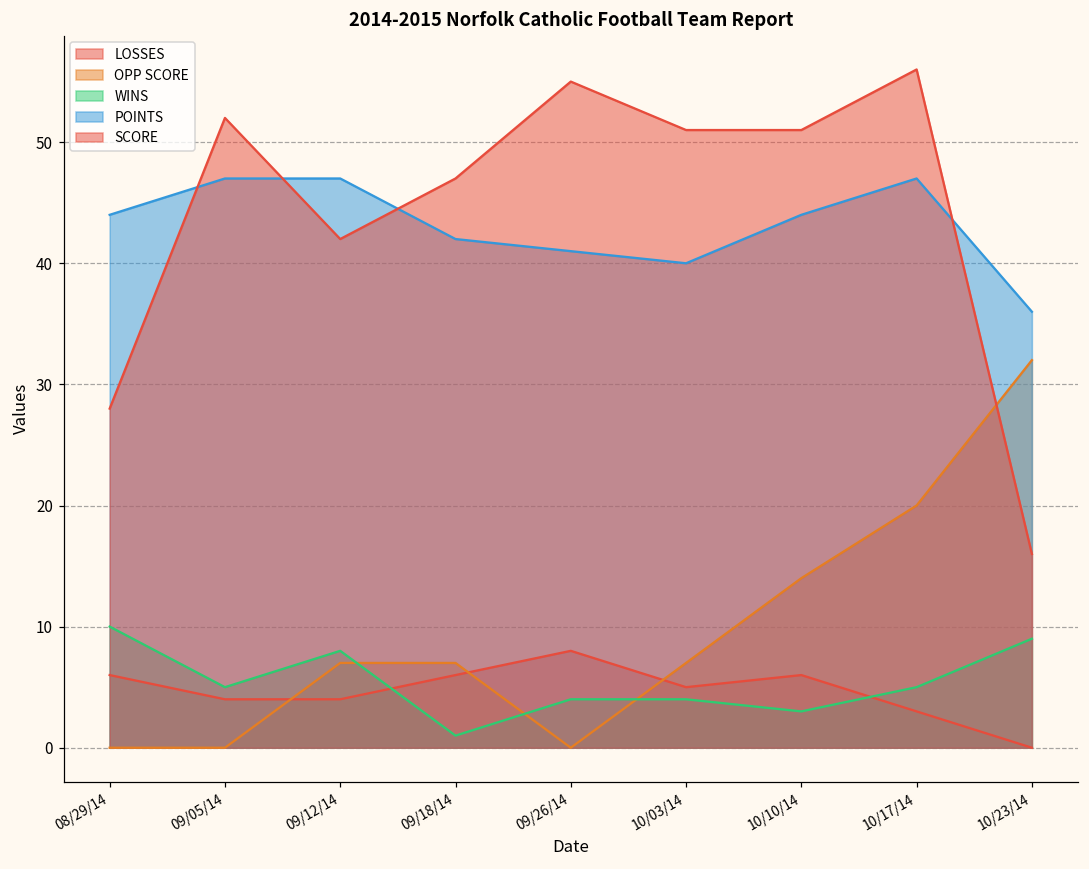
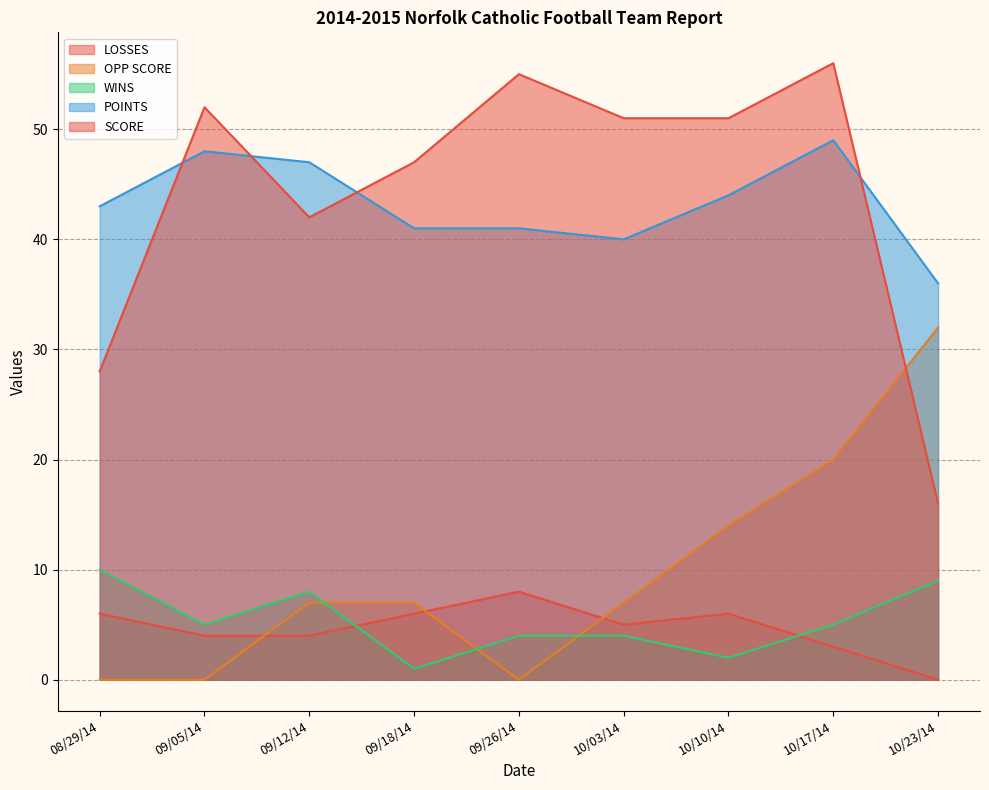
  {
    "WINS": {
      "08/29/14": 10,
      "09/05/14": 5,
      "09/12/14": 8,
      "09/18/14": 1,
      "09/26/14": 4,
      "10/03/14": 4,
-     "10/10/14": 3,
+     "10/10/14": 2,
      "10/17/14": 5,
      "10/23/14": 9
    },
    "POINTS": {
-     "08/29/14": 44,
-     "09/05/14": 47,
+     "08/29/14": 43,
+     "09/05/14": 48,
      "09/12/14": 47,
-     "09/18/14": 42,
+     "09/18/14": 41,
      "09/26/14": 41,
      "10/03/14": 40,
      "10/10/14": 44,
-     "10/17/14": 47,
+     "10/17/14": 49,
      "10/23/14": 36
    }
  }
